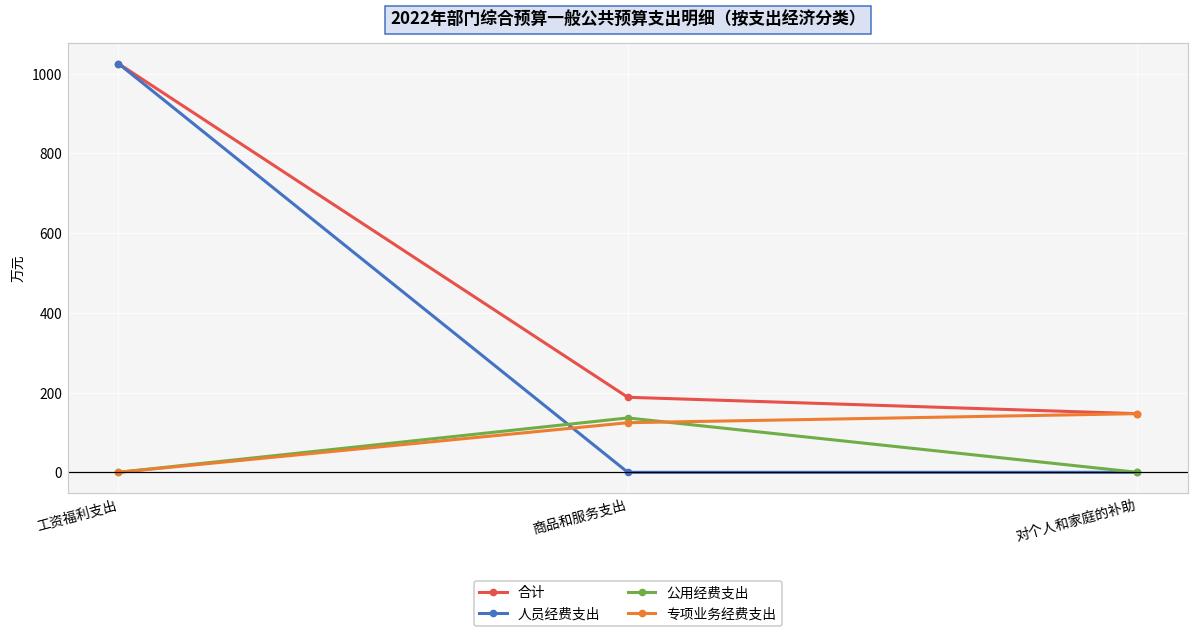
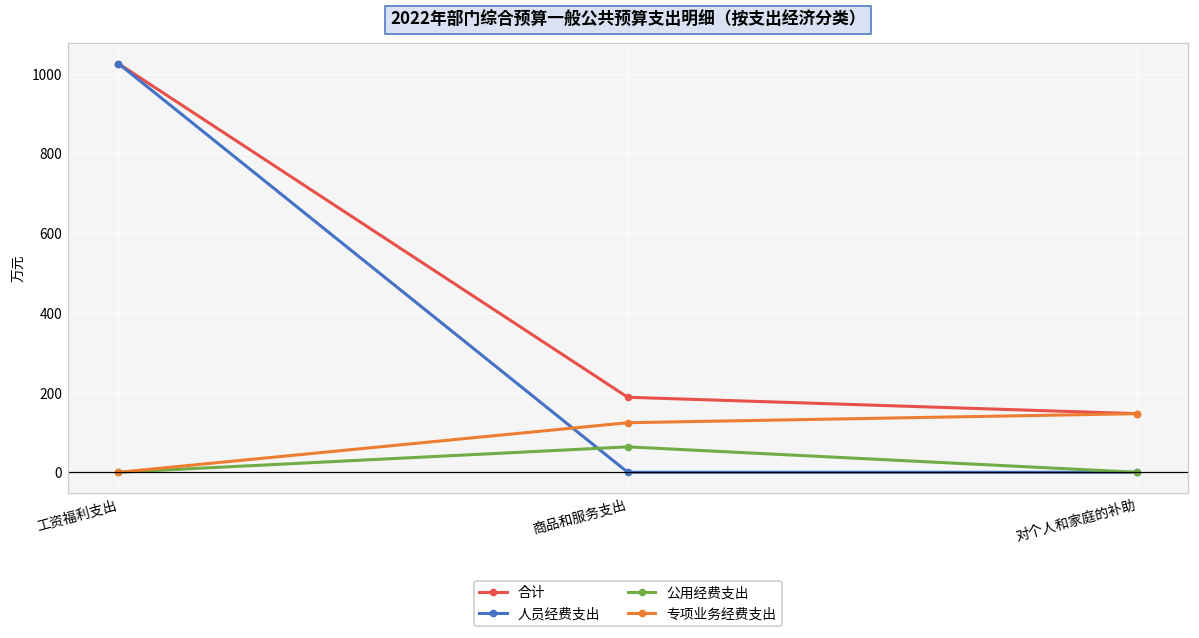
  {
    "人员经费支出": {
      "商品和服务支出": 0
    },
    "公用经费支出": {
-     "商品和服务支出": 140
+     "商品和服务支出": 60
    }
  }
